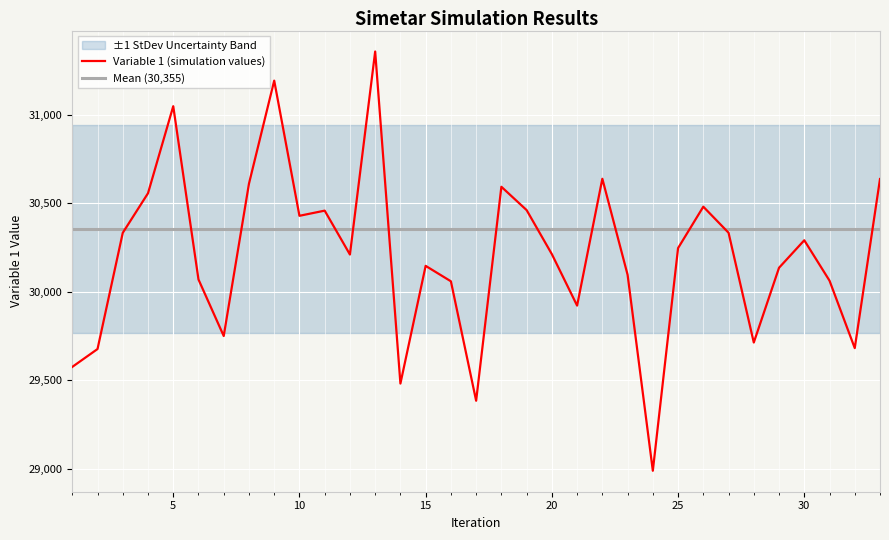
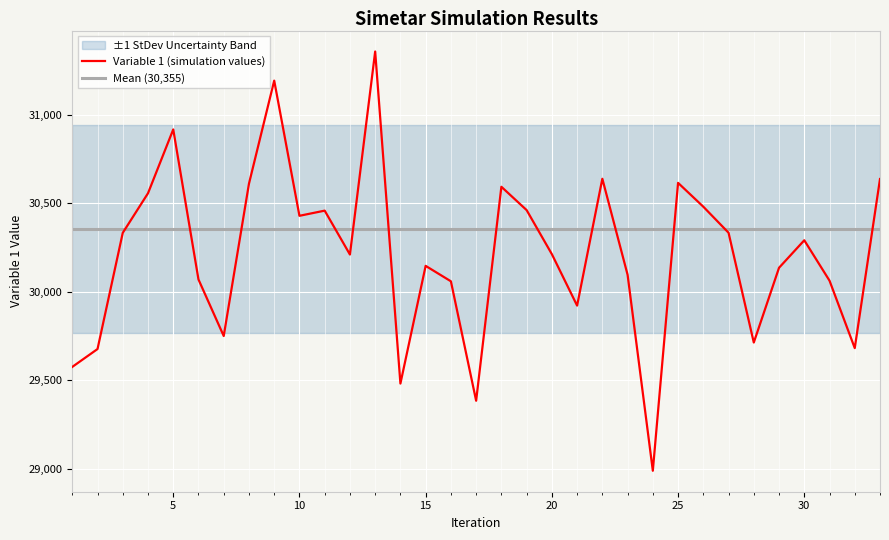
  {
    "Variable 1 (simulation values)": {
-     "5": "31,050",
+     "5": "30,920",
      "10": "30,430",
      "15": "30,150",
      "20": "30,210",
-     "25": "30,250",
+     "25": "30,610",
      "30": "30,290"
    },
    "±1 StDev Uncertainty Band": {
      "5": "30,940",
      "10": "30,940",
      "15": "30,940",
      "20": "30,940",
      "25": "30,940",
      "30": "30,940"
    },
    "Mean (30,355)": {
      "5": "30,360",
      "10": "30,360",
      "15": "30,360",
      "20": "30,360",
      "25": "30,360",
      "30": "30,360"
    }
  }
